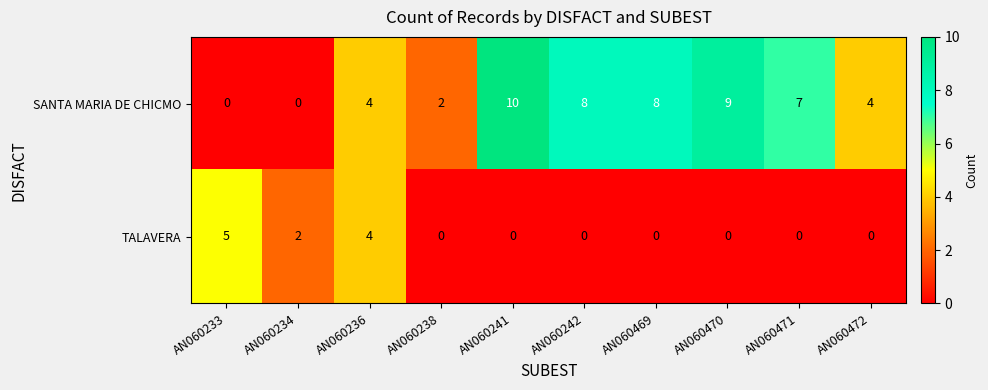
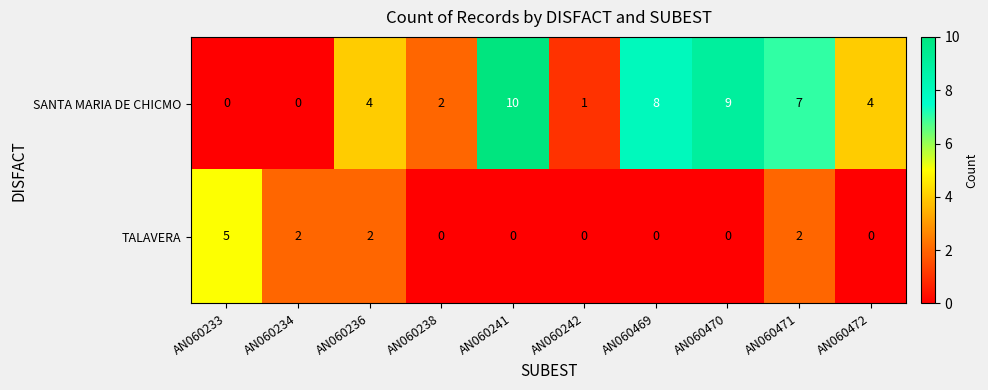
  {
    "SANTA MARIA DE CHICMO": {
      "AN060233": 0,
      "AN060234": 0,
      "AN060236": 4,
      "AN060238": 2,
      "AN060241": 10,
-     "AN060242": 8,
+     "AN060242": 1,
      "AN060469": 8,
      "AN060470": 9,
      "AN060471": 7,
      "AN060472": 4
    },
    "TALAVERA": {
      "AN060233": 5,
      "AN060234": 2,
-     "AN060236": 4,
+     "AN060236": 2,
      "AN060238": 0,
      "AN060241": 0,
      "AN060242": 0,
      "AN060469": 0,
      "AN060470": 0,
-     "AN060471": 0,
+     "AN060471": 2,
      "AN060472": 0
    }
  }
